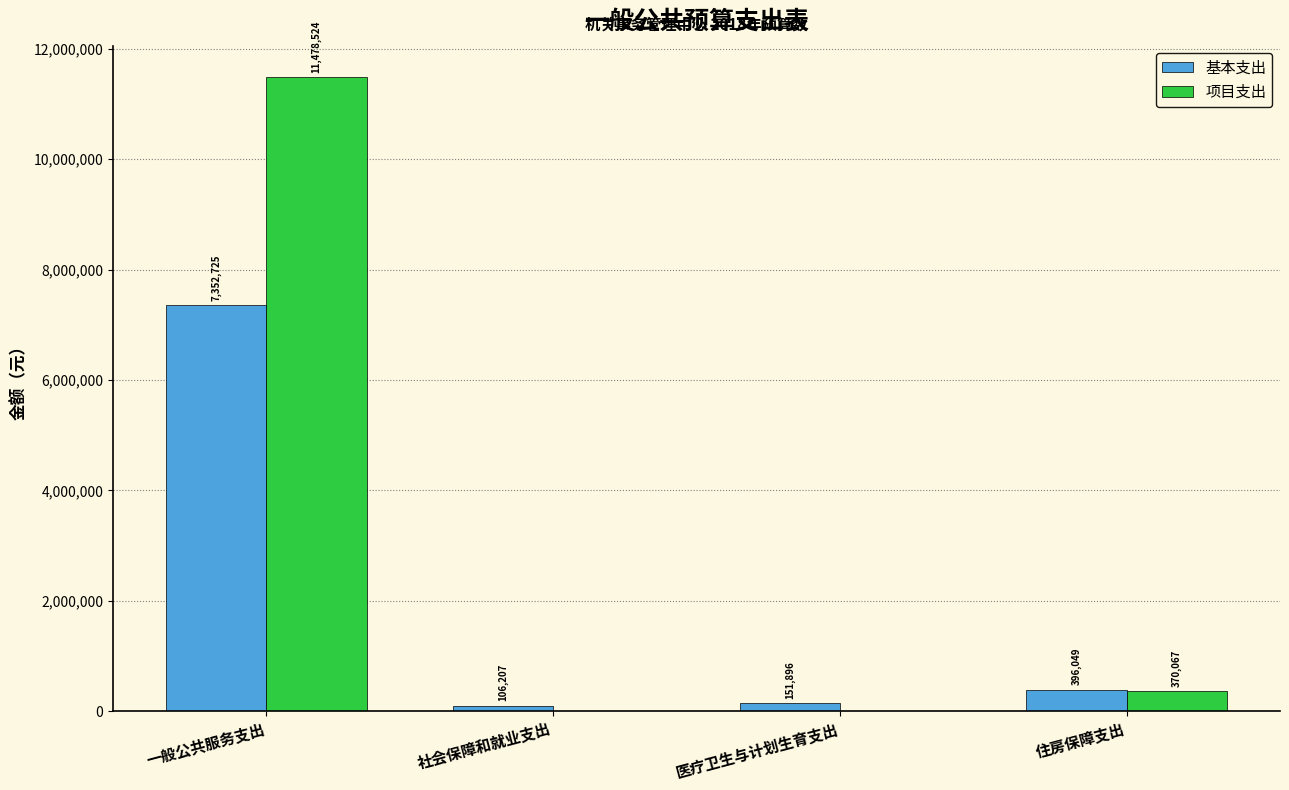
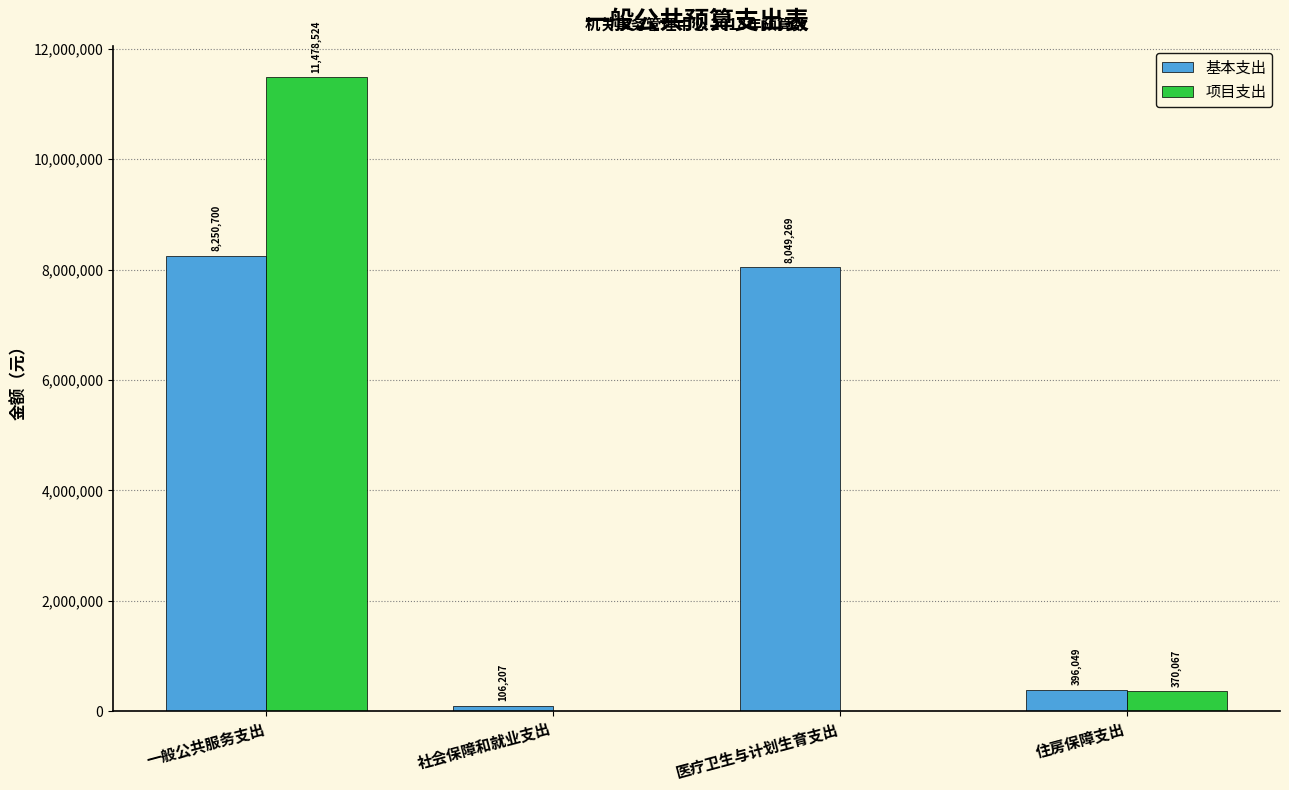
  {
    "基本支出": {
-     "一般公共服务支出": "7,352,725",
+     "一般公共服务支出": "8,250,700",
      "社会保障和就业支出": "106,207",
-     "医疗卫生与计划生育支出": "151,896",
+     "医疗卫生与计划生育支出": "8,049,269",
      "住房保障支出": "396,049"
    },
    "项目支出": {
      "一般公共服务支出": "11,478,524",
      "住房保障支出": "370,067"
    }
  }
